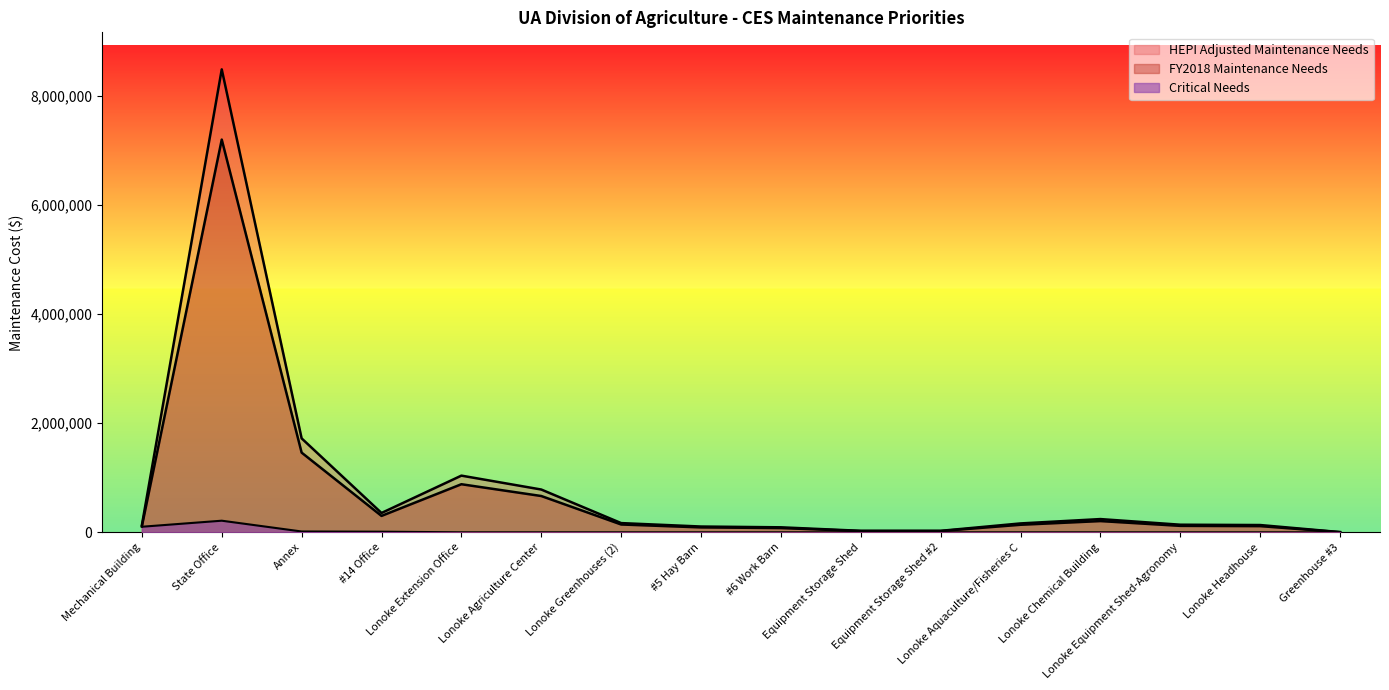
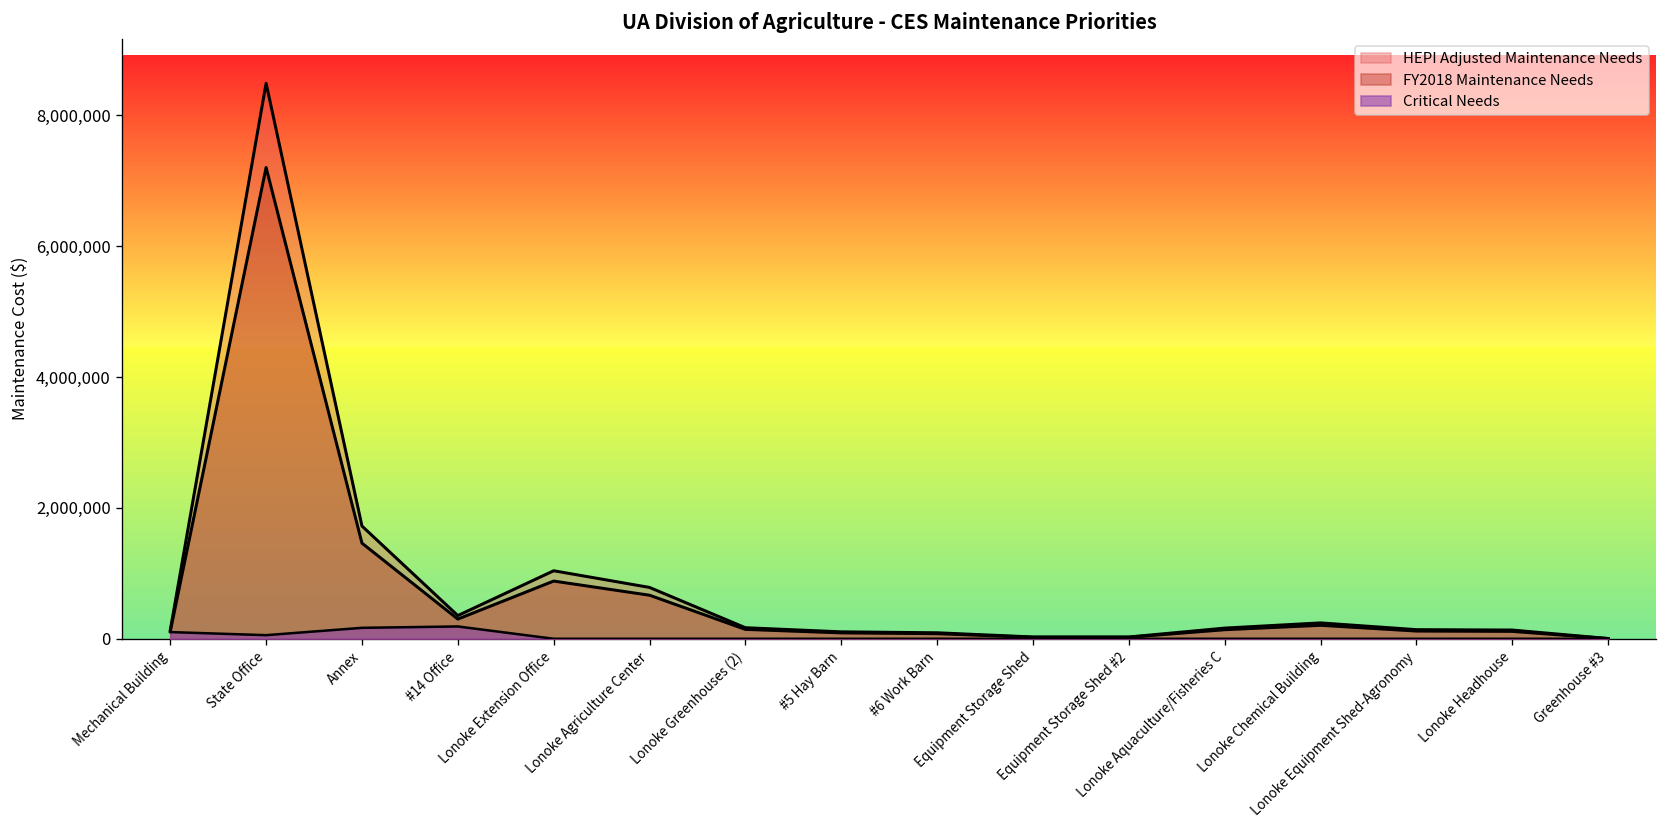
  {
    "Critical Needs": {
-     "State Office": "200,000",
-     "Annex": "0",
-     "#14 Office": "0",
+     "State Office": "100,000",
+     "Annex": "200,000",
+     "#14 Office": "200,000",
      "Lonoke Extension Office": "0",
      "Lonoke Agriculture Center": "0",
      "Lonoke Greenhouses (2)": "0",
      "#5 Hay Barn": "0",
      "#6 Work Barn": "0",
      "Lonoke Aquaculture/Fisheries C": "0",
      "Lonoke Chemical Building": "0",
      "Lonoke Equipment Shed-Agronomy": "0",
      "Lonoke Headhouse": "0"
    }
  }
